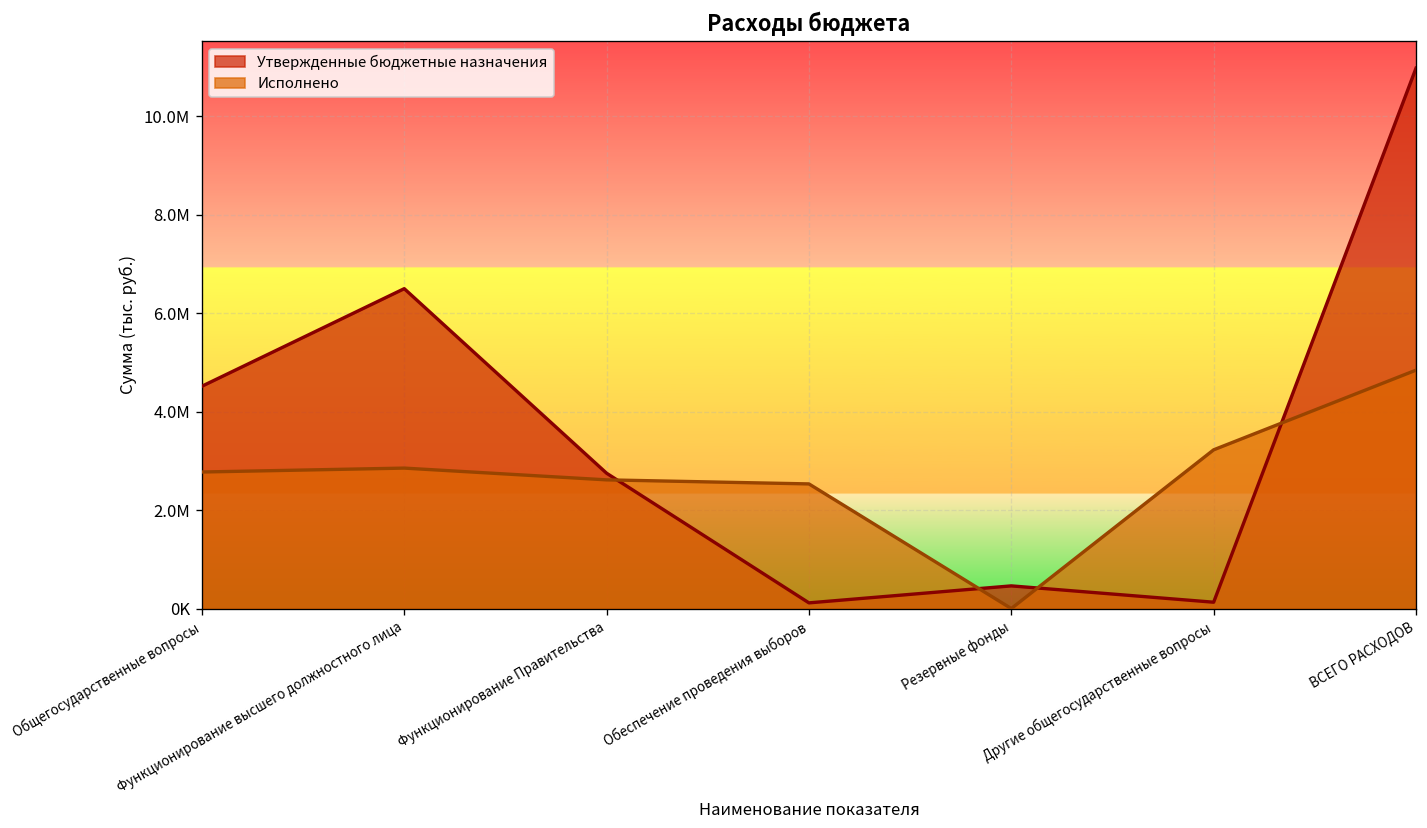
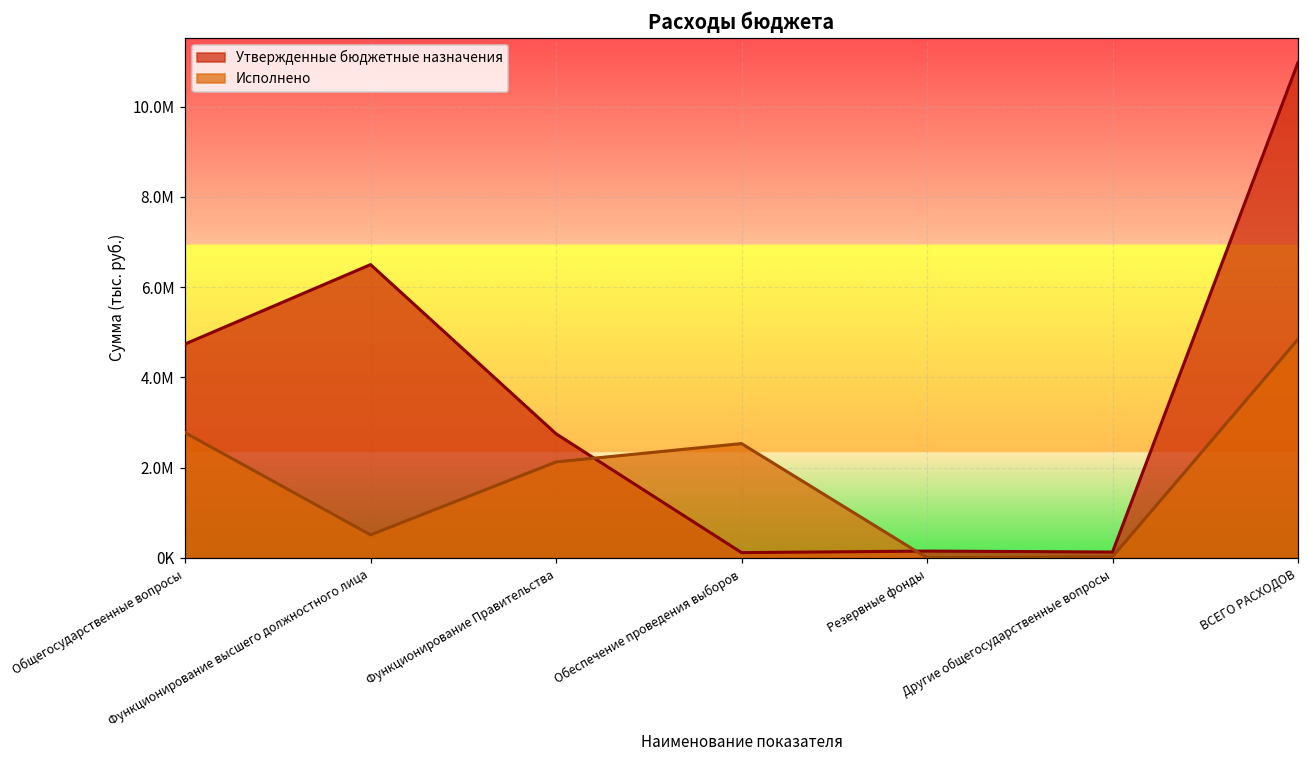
  {
    "Утвержденные бюджетные назначения": {
-     "Общегосударственные вопросы": 4500000,
+     "Общегосударственные вопросы": 4700000,
      "Функционирование высшего должностного лица": 6500000,
      "Функционирование Правительства": 2700000,
      "Обеспечение проведения выборов": 100000,
-     "Резервные фонды": 500000,
+     "Резервные фонды": 200000,
      "Другие общегосударственные вопросы": 100000,
      "ВСЕГО РАСХОДОВ": 11000000
    },
    "Исполнено": {
      "Общегосударственные вопросы": 2800000,
-     "Функционирование высшего должностного лица": 2900000,
-     "Функционирование Правительства": 2600000,
+     "Функционирование высшего должностного лица": 500000,
+     "Функционирование Правительства": 2100000,
      "Обеспечение проведения выборов": 2500000,
      "Резервные фонды": 0,
-     "Другие общегосударственные вопросы": 3200000,
+     "Другие общегосударственные вопросы": 0,
      "ВСЕГО РАСХОДОВ": 4800000
    }
  }
